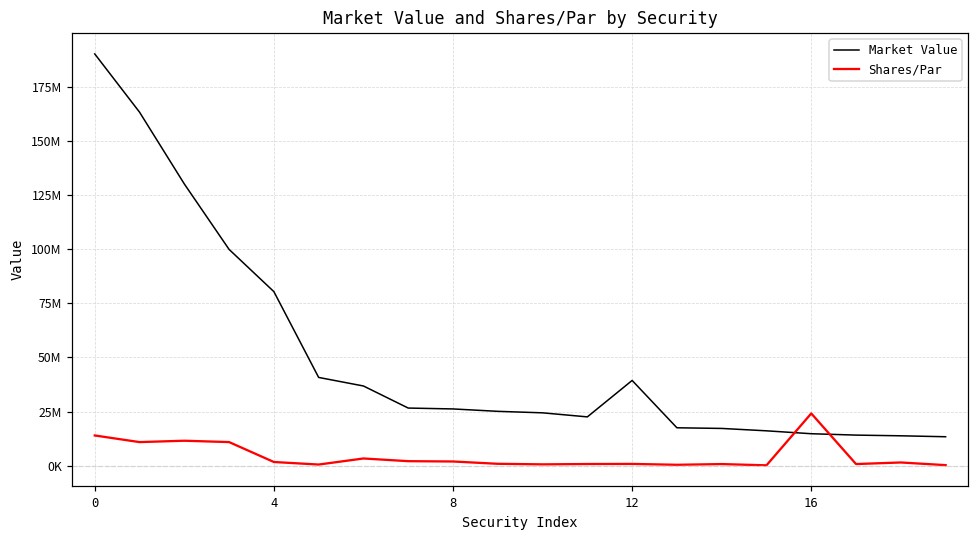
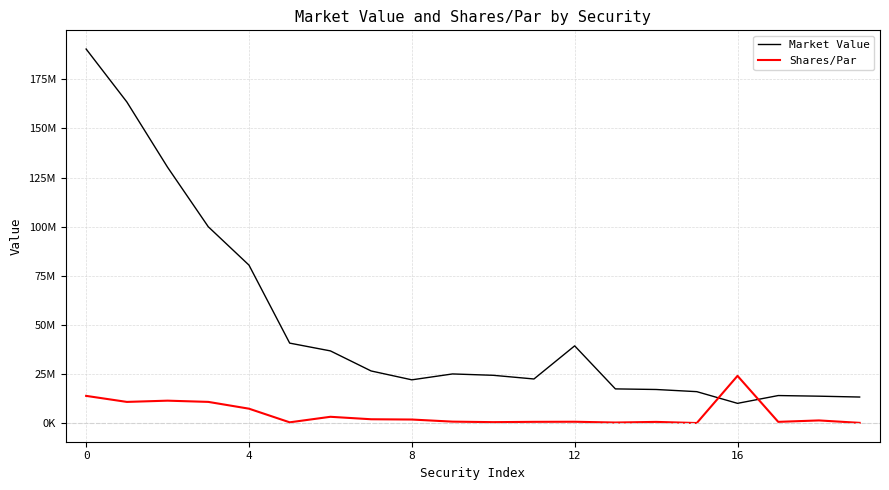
  {
    "Market Value": {
      "0": 190000000,
      "4": 80000000,
-     "8": 26000000,
+     "8": 22000000,
      "12": 39000000,
-     "16": 15000000
+     "16": 10000000
    },
    "Shares/Par": {
      "0": 14000000,
-     "4": 2000000,
+     "4": 7000000,
      "8": 2000000,
      "12": 1000000,
      "16": 24000000
    }
  }
